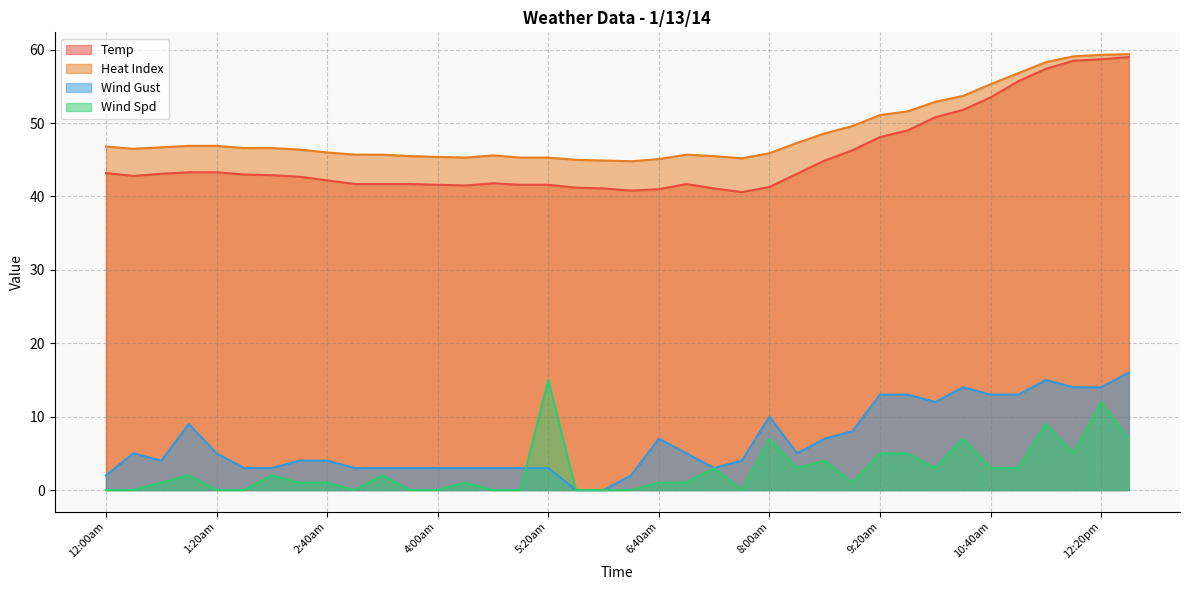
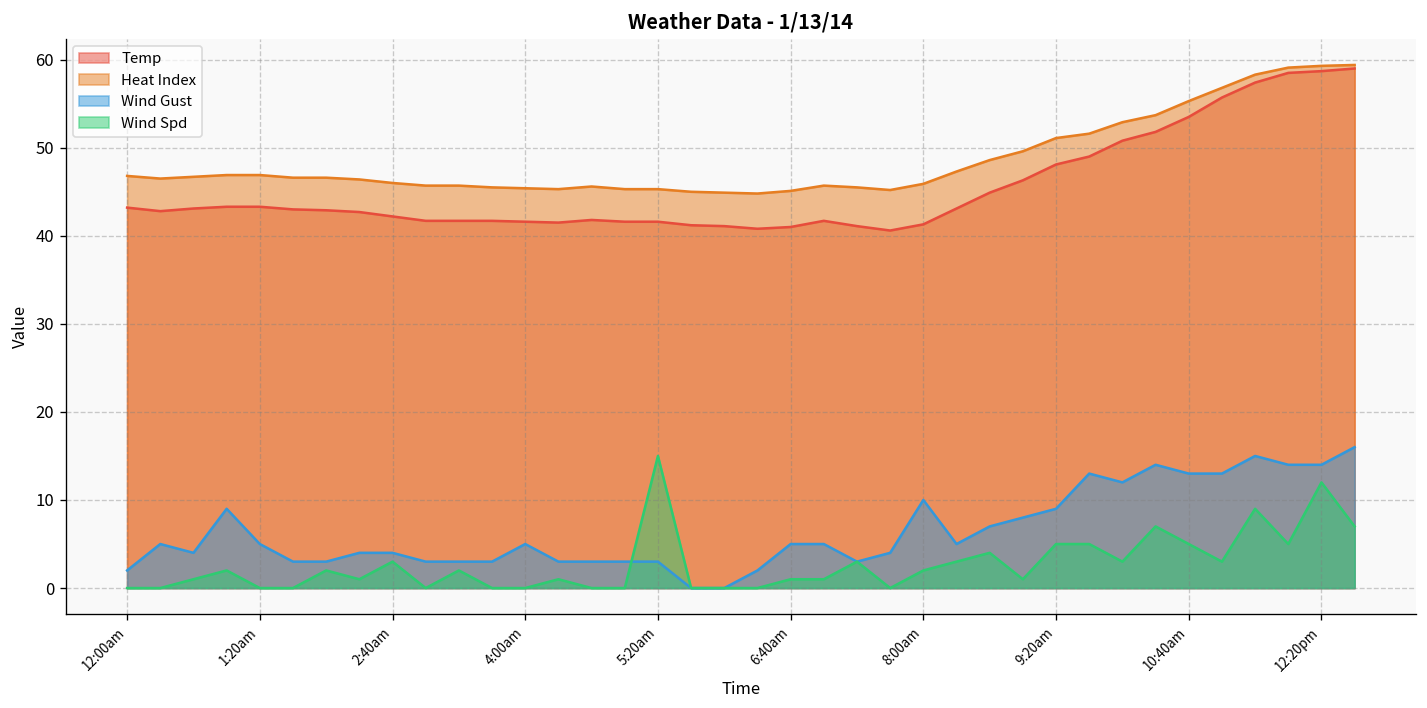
  {
    "Wind Gust": {
      "12:00am": 2,
      "1:20am": 5,
      "2:40am": 4,
-     "4:00am": 3,
+     "4:00am": 5,
      "5:20am": 3,
-     "6:40am": 7,
+     "6:40am": 5,
      "8:00am": 10,
-     "9:20am": 13,
+     "9:20am": 9,
      "10:40am": 13,
      "12:20pm": 14
    },
    "Wind Spd": {
      "12:00am": 0,
      "1:20am": 0,
-     "2:40am": 1,
+     "2:40am": 3,
      "4:00am": 0,
      "5:20am": 15,
      "6:40am": 1,
-     "8:00am": 7,
+     "8:00am": 2,
      "9:20am": 5,
-     "10:40am": 3,
+     "10:40am": 5,
      "12:20pm": 12
    }
  }
